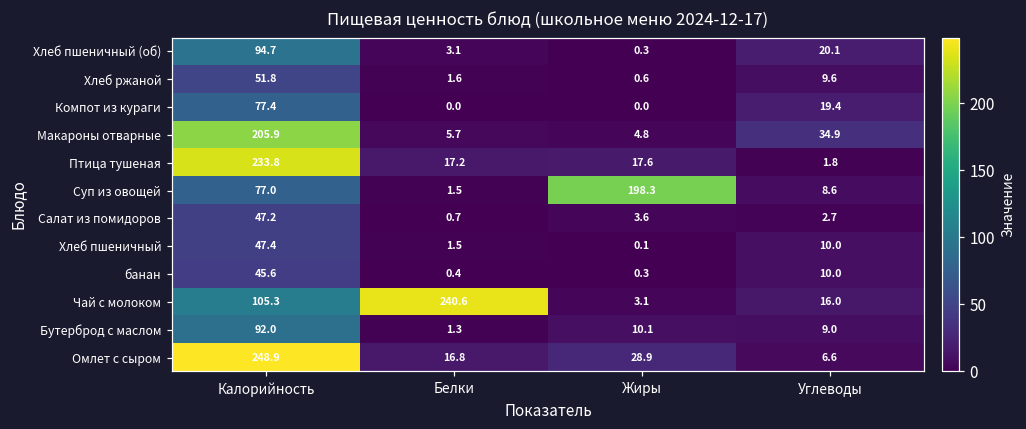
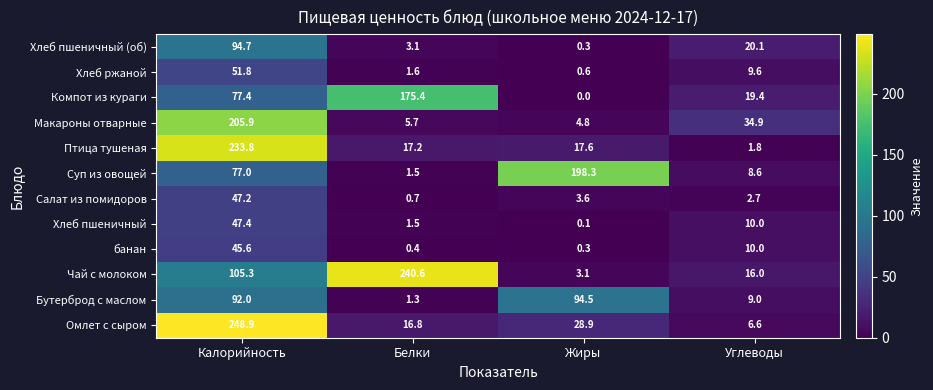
  {
    "Хлеб пшеничный (об)": {
      "Калорийность": 94.7,
      "Белки": 3.1,
      "Жиры": 0.3,
      "Углеводы": 20.1
    },
    "Хлеб ржаной": {
      "Калорийность": 51.8,
      "Белки": 1.6,
      "Жиры": 0.6,
      "Углеводы": 9.6
    },
    "Компот из кураги": {
      "Калорийность": 77.4,
-     "Белки": 0.0,
+     "Белки": 175.4,
      "Жиры": 0.0,
      "Углеводы": 19.4
    },
    "Макароны отварные": {
      "Калорийность": 205.9,
      "Белки": 5.7,
      "Жиры": 4.8,
      "Углеводы": 34.9
    },
    "Птица тушеная": {
      "Калорийность": 233.8,
      "Белки": 17.2,
      "Жиры": 17.6,
      "Углеводы": 1.8
    },
    "Суп из овощей": {
      "Калорийность": 77.0,
      "Белки": 1.5,
      "Жиры": 198.3,
      "Углеводы": 8.6
    },
    "Салат из помидоров": {
      "Калорийность": 47.2,
      "Белки": 0.7,
      "Жиры": 3.6,
      "Углеводы": 2.7
    },
    "Хлеб пшеничный": {
      "Калорийность": 47.4,
      "Белки": 1.5,
      "Жиры": 0.1,
      "Углеводы": 10.0
    },
    "банан": {
      "Калорийность": 45.6,
      "Белки": 0.4,
      "Жиры": 0.3,
      "Углеводы": 10.0
    },
    "Чай с молоком": {
      "Калорийность": 105.3,
      "Белки": 240.6,
      "Жиры": 3.1,
      "Углеводы": 16.0
    },
    "Бутерброд с маслом": {
      "Калорийность": 92.0,
      "Белки": 1.3,
-     "Жиры": 10.1,
+     "Жиры": 94.5,
      "Углеводы": 9.0
    },
    "Омлет с сыром": {
      "Калорийность": 248.9,
      "Белки": 16.8,
      "Жиры": 28.9,
      "Углеводы": 6.6
    }
  }
